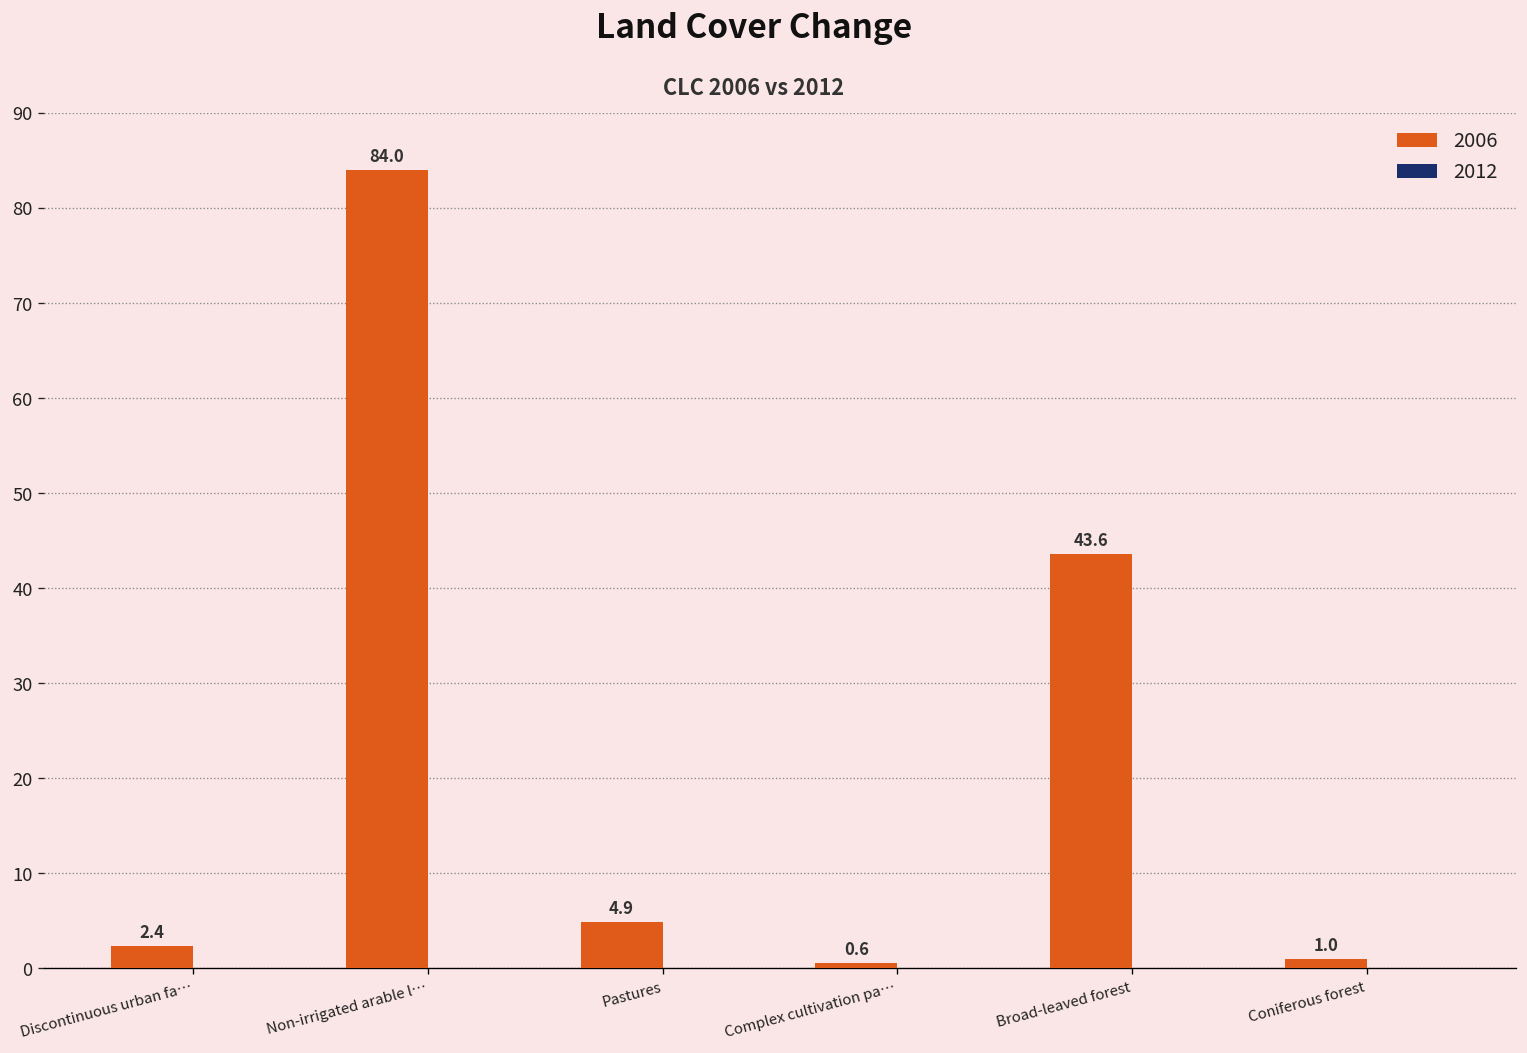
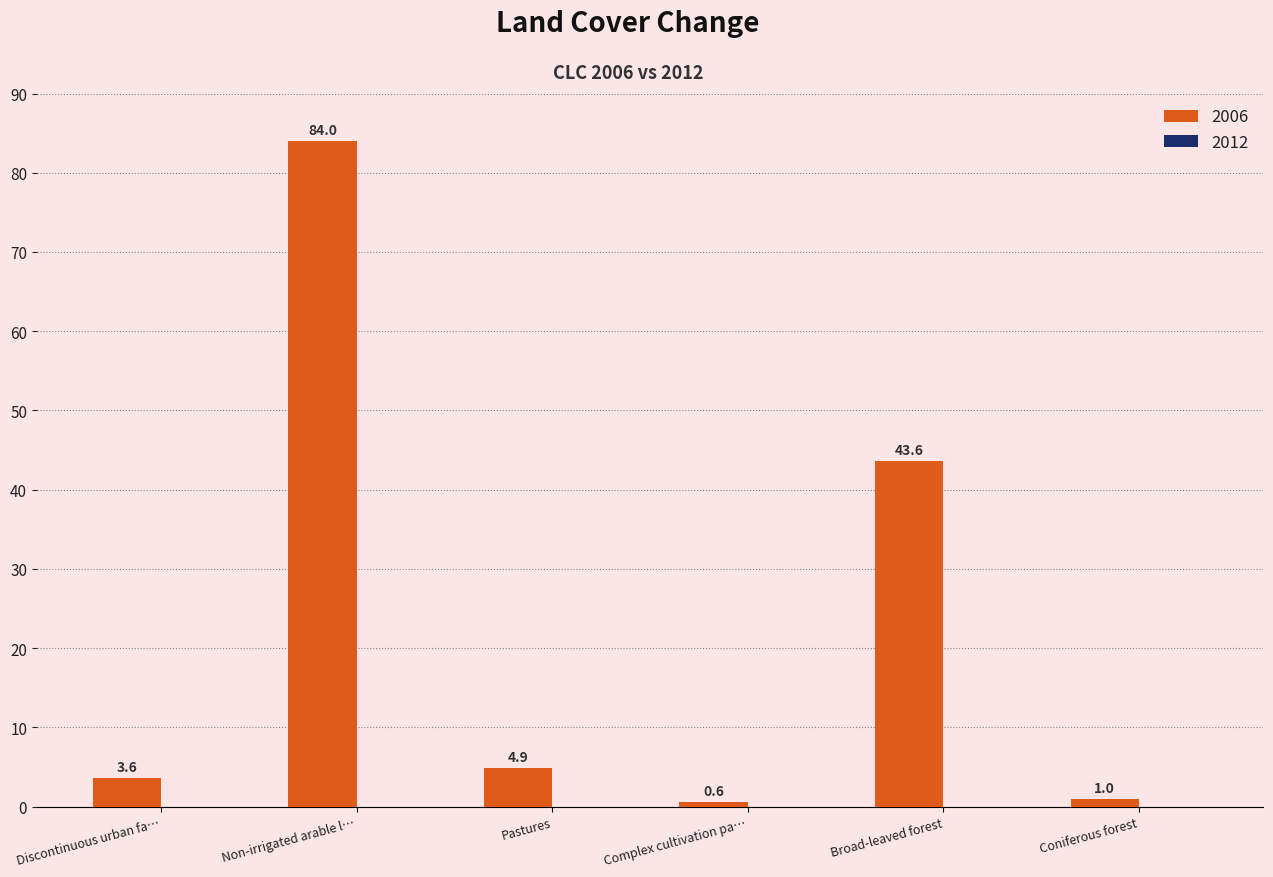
  {
    "2006": {
-     "Discontinuous urban fa…": 2.4,
+     "Discontinuous urban fa…": 3.6,
      "Non-irrigated arable l…": 84.0,
      "Pastures": 4.9,
      "Complex cultivation pa…": 0.6,
      "Broad-leaved forest": 43.6,
      "Coniferous forest": 1.0
    },
    "2012": {
      "Discontinuous urban fa…": 0,
      "Non-irrigated arable l…": 0,
      "Pastures": 0,
      "Complex cultivation pa…": 0,
      "Broad-leaved forest": 0,
      "Coniferous forest": 0
    }
  }
